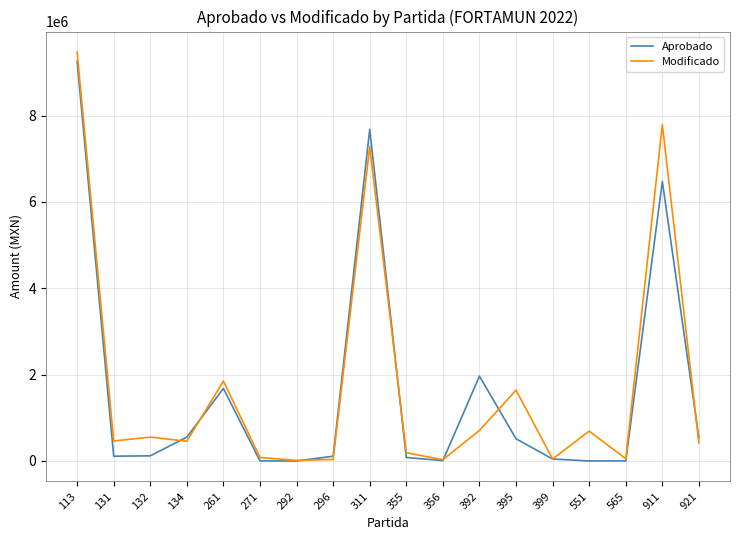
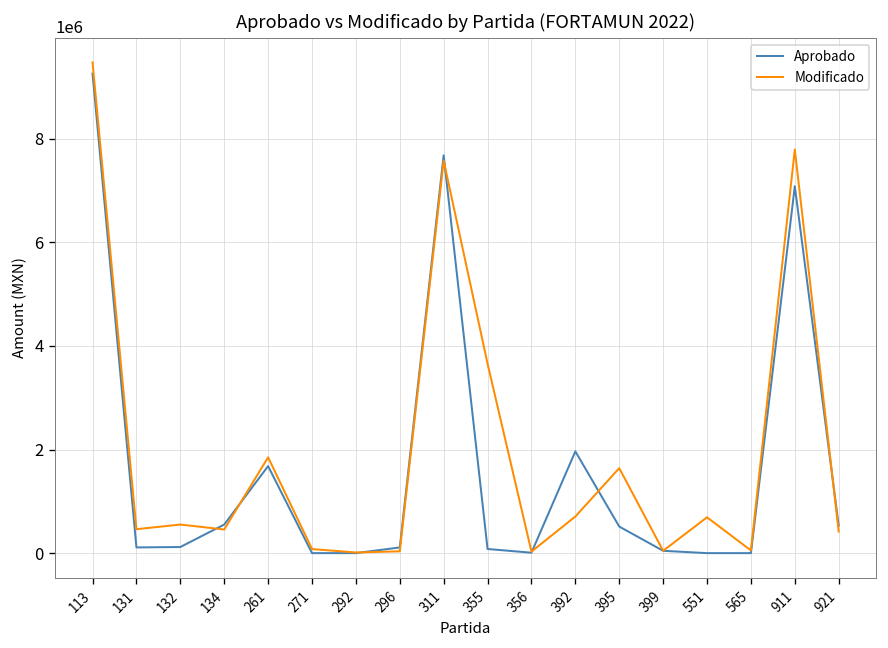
  {
    "Aprobado": {
      "113": 9300000,
      "131": 100000,
      "132": 100000,
      "134": 600000,
      "261": 1700000,
      "271": 0,
      "296": 100000,
      "311": 7700000,
      "355": 100000,
      "392": 2000000,
      "395": 500000,
      "551": 0,
-     "911": 6500000,
+     "911": 7100000,
      "921": 500000
    },
    "Modificado": {
      "113": 9500000,
      "131": 500000,
      "132": 600000,
      "134": 500000,
      "261": 1900000,
      "271": 100000,
      "296": 0,
-     "311": 7300000,
-     "355": 200000,
+     "311": 7600000,
+     "355": 3700000,
      "392": 700000,
      "395": 1600000,
      "551": 700000,
      "911": 7800000,
      "921": 400000
    }
  }
